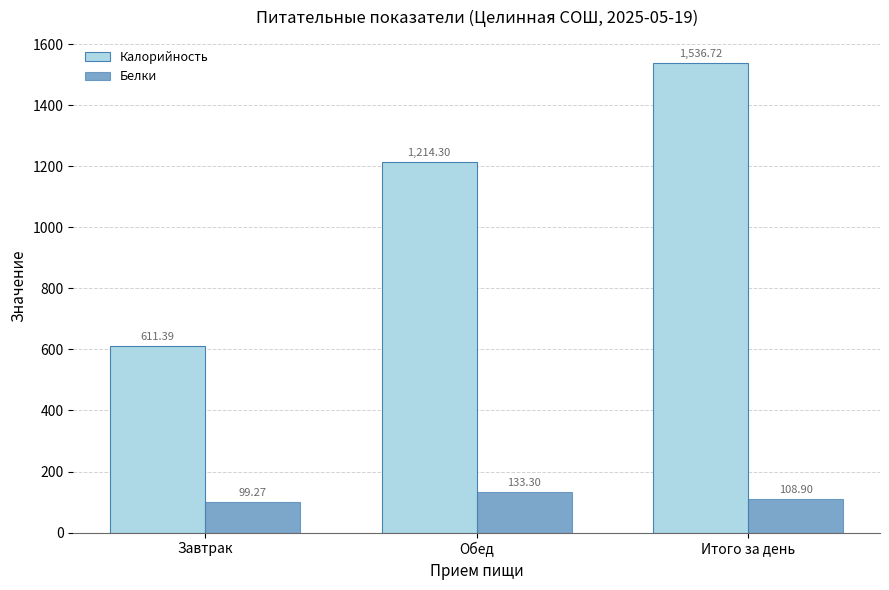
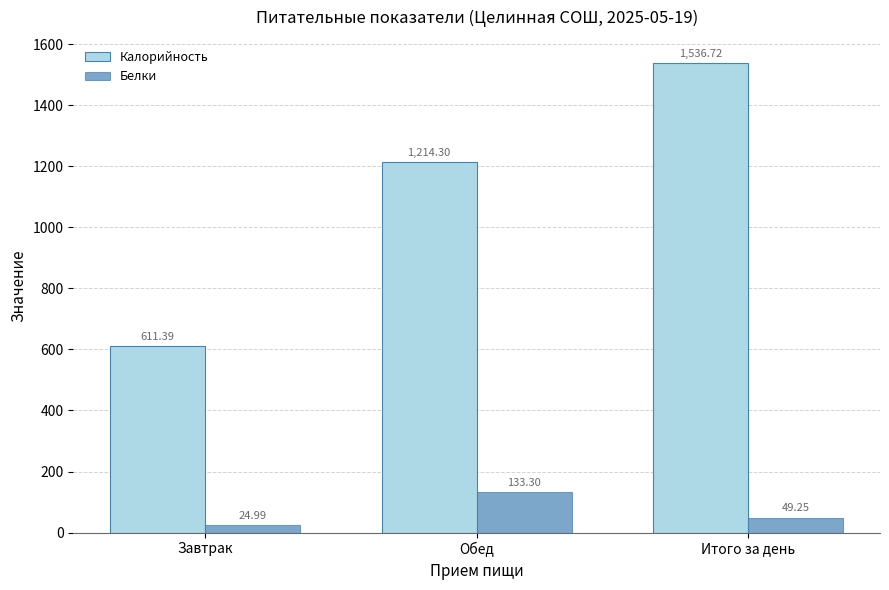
  {
    "Калорийность": {
      "Завтрак": "611.39",
      "Обед": "1,214.30",
      "Итого за день": "1,536.72"
    },
    "Белки": {
-     "Завтрак": "99.27",
+     "Завтрак": "24.99",
      "Обед": "133.30",
-     "Итого за день": "108.90"
+     "Итого за день": "49.25"
    }
  }
